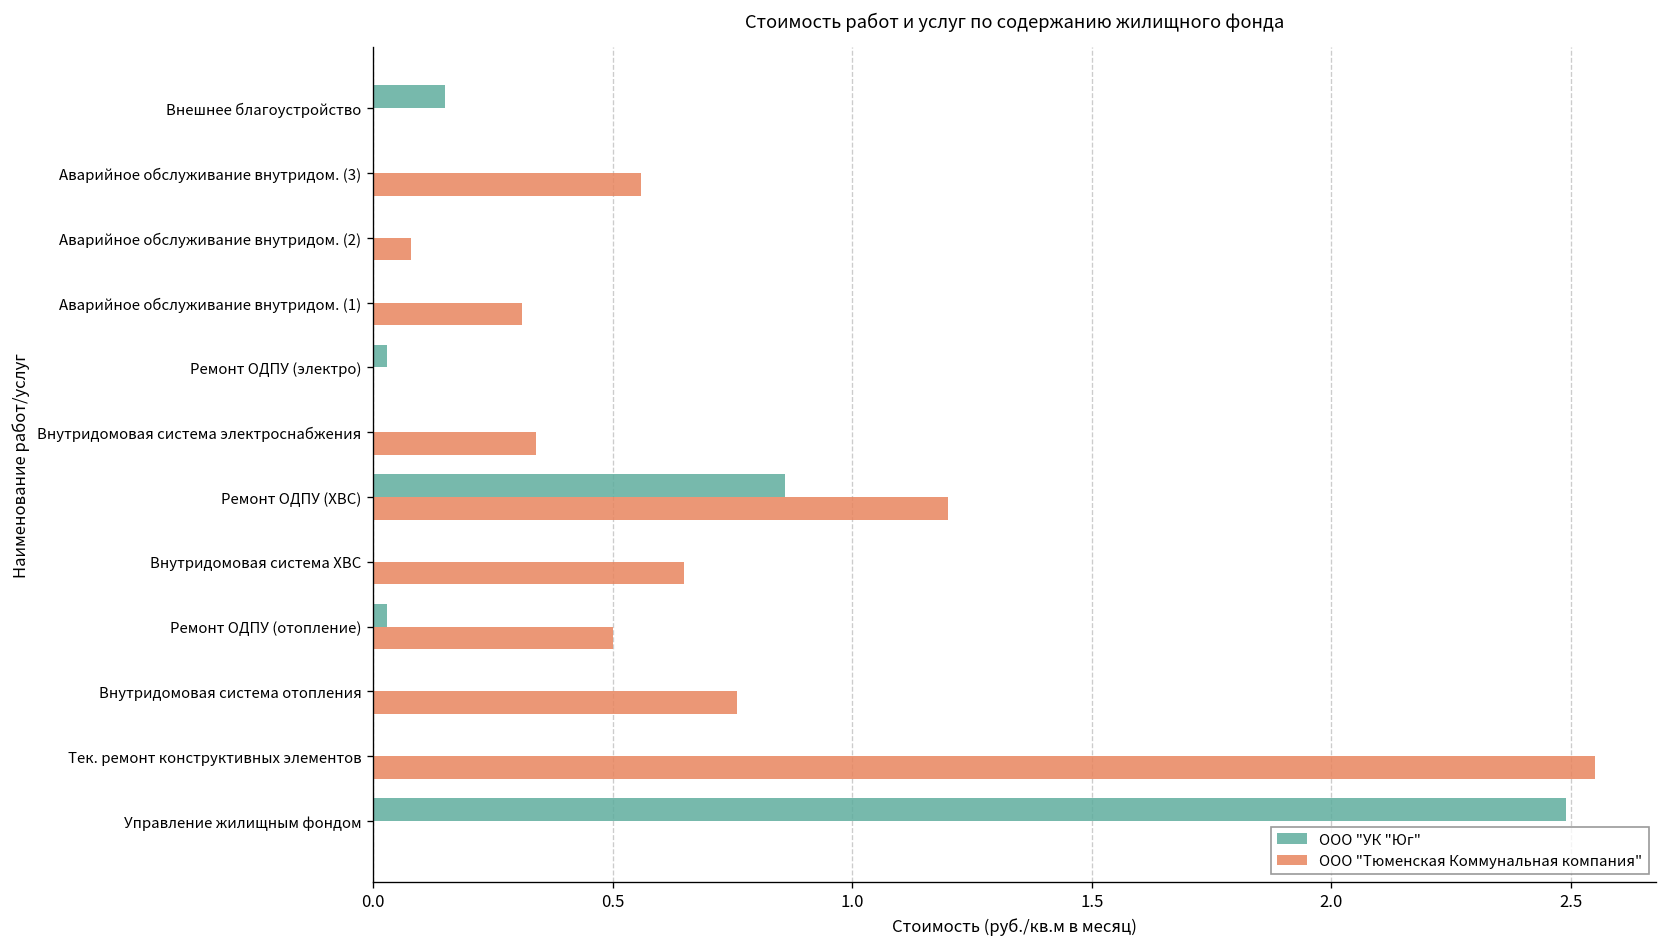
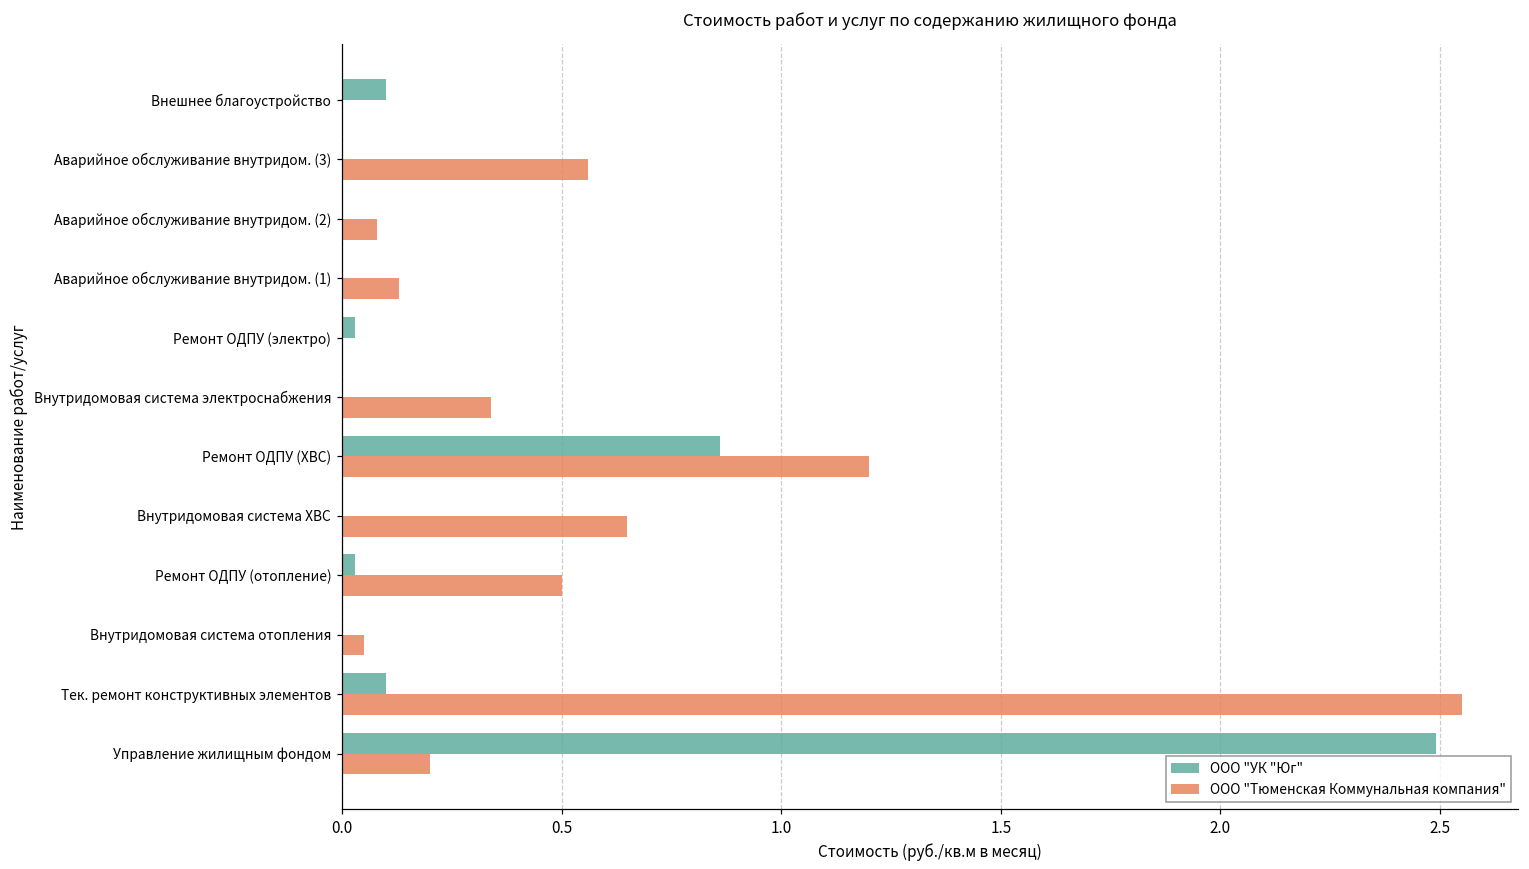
  {
    "ООО \"УК \"Юг\"": {
-     "Внешнее благоустройство": 0.15,
+     "Внешнее благоустройство": 0.10,
      "Аварийное обслуживание внутридом. (3)": 0.00,
      "Аварийное обслуживание внутридом. (2)": 0.00,
      "Аварийное обслуживание внутридом. (1)": 0.00,
      "Ремонт ОДПУ (электро)": 0.03,
      "Внутридомовая система электроснабжения": 0.00,
      "Ремонт ОДПУ (ХВС)": 0.86,
      "Внутридомовая система ХВС": 0.00,
      "Ремонт ОДПУ (отопление)": 0.03,
      "Внутридомовая система отопления": 0.00,
-     "Тек. ремонт конструктивных элементов": 0.0,
+     "Тек. ремонт конструктивных элементов": 0.1,
      "Управление жилищным фондом": 2.49
    },
    "ООО \"Тюменская Коммунальная компания\"": {
      "Внешнее благоустройство": 0.00,
      "Аварийное обслуживание внутридом. (3)": 0.56,
      "Аварийное обслуживание внутридом. (2)": 0.08,
-     "Аварийное обслуживание внутридом. (1)": 0.31,
+     "Аварийное обслуживание внутридом. (1)": 0.13,
      "Ремонт ОДПУ (электро)": 0.00,
      "Внутридомовая система электроснабжения": 0.34,
      "Ремонт ОДПУ (ХВС)": 1.20,
      "Внутридомовая система ХВС": 0.65,
      "Ремонт ОДПУ (отопление)": 0.50,
-     "Внутридомовая система отопления": 0.76,
+     "Внутридомовая система отопления": 0.05,
      "Тек. ремонт конструктивных элементов": 2.55,
-     "Управление жилищным фондом": 0.0
+     "Управление жилищным фондом": 0.2
    }
  }
